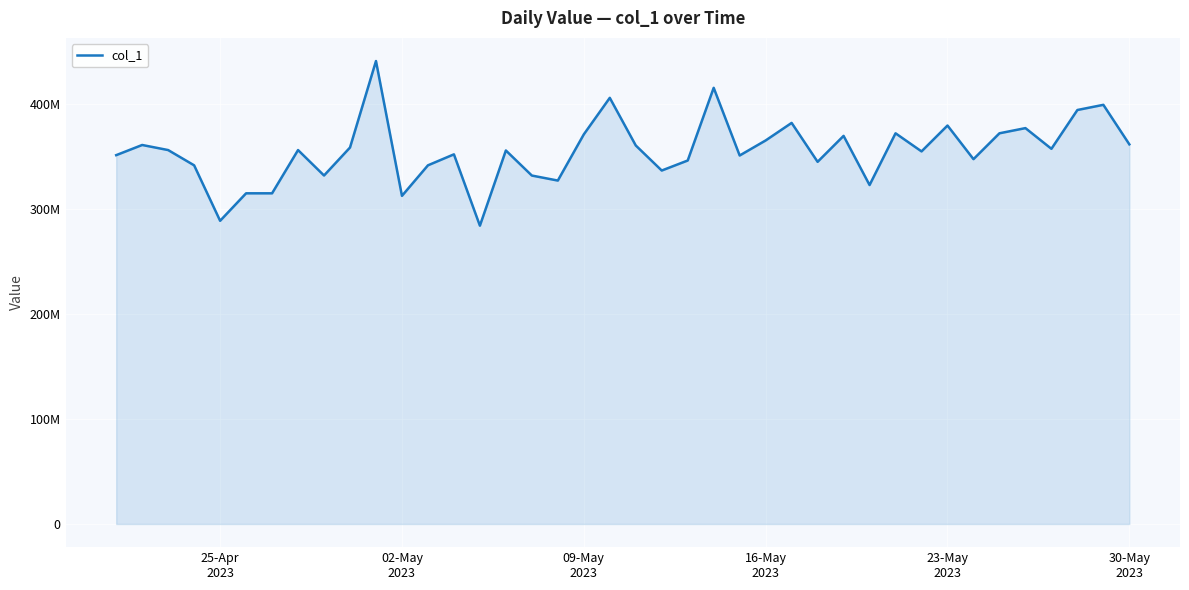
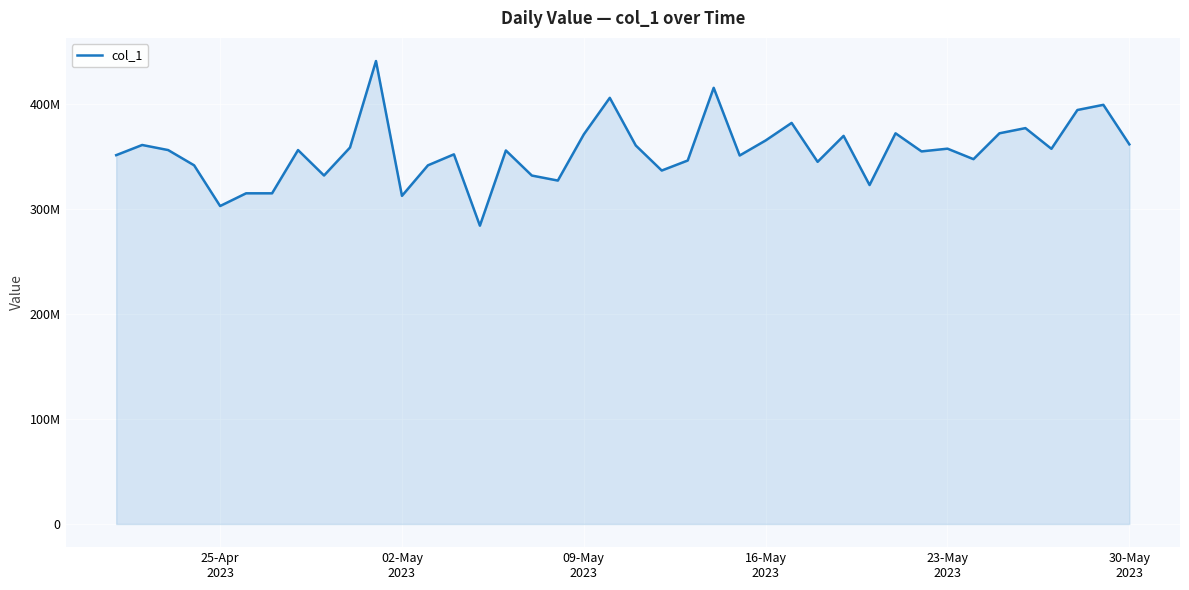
  {
-   "25-Apr 2023": 289000000,
+   "25-Apr 2023": 303000000,
    "02-May 2023": 312000000,
    "09-May 2023": 371000000,
    "16-May 2023": 365000000,
-   "23-May 2023": 379000000,
+   "23-May 2023": 357000000,
    "30-May 2023": 361000000
  }
